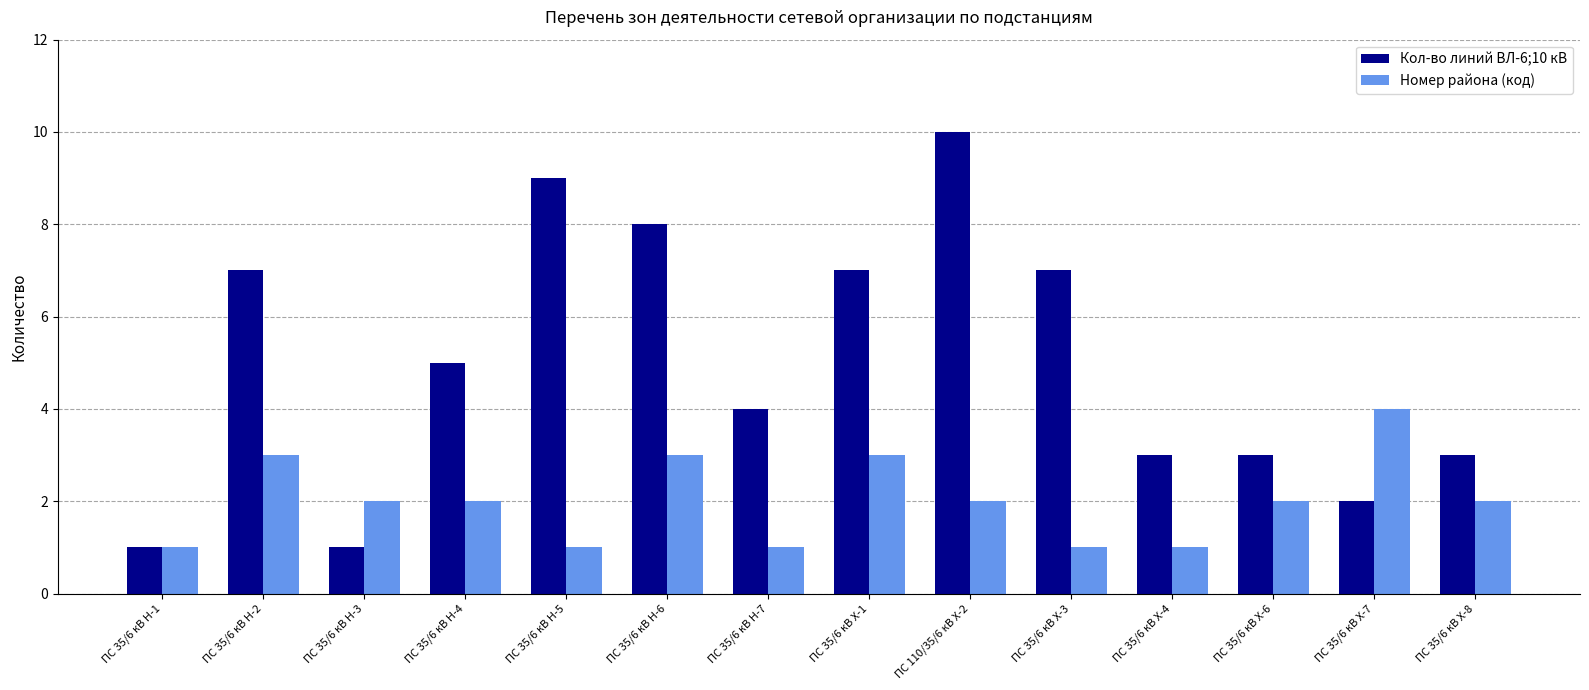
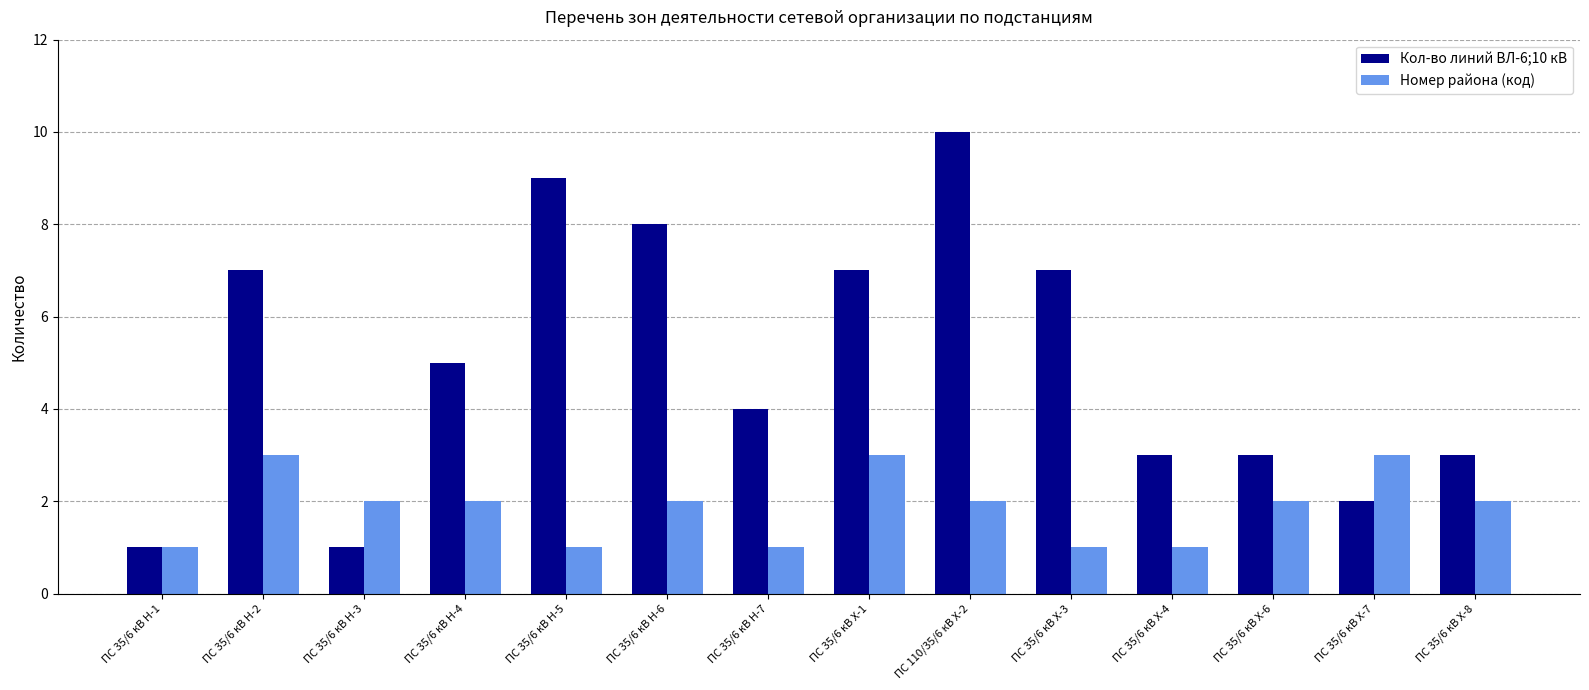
  {
    "Кол-во линий ВЛ-6;10 кВ": {
      "ПС 35/6 кВ Н-1": 1,
      "ПС 35/6 кВ Н-2": 7,
      "ПС 35/6 кВ Н-3": 1,
      "ПС 35/6 кВ Н-4": 5,
      "ПС 35/6 кВ Н-5": 9,
      "ПС 35/6 кВ Н-6": 8,
      "ПС 35/6 кВ Н-7": 4,
      "ПС 35/6 кВ Х-1": 7,
      "ПС 110/35/6 кВ Х-2": 10,
      "ПС 35/6 кВ Х-3": 7,
      "ПС 35/6 кВ Х-4": 3,
      "ПС 35/6 кВ Х-6": 3,
      "ПС 35/6 кВ Х-7": 2,
      "ПС 35/6 кВ Х-8": 3
    },
    "Номер района (код)": {
      "ПС 35/6 кВ Н-1": 1,
      "ПС 35/6 кВ Н-2": 3,
      "ПС 35/6 кВ Н-3": 2,
      "ПС 35/6 кВ Н-4": 2,
      "ПС 35/6 кВ Н-5": 1,
-     "ПС 35/6 кВ Н-6": 3,
+     "ПС 35/6 кВ Н-6": 2,
      "ПС 35/6 кВ Н-7": 1,
      "ПС 35/6 кВ Х-1": 3,
      "ПС 110/35/6 кВ Х-2": 2,
      "ПС 35/6 кВ Х-3": 1,
      "ПС 35/6 кВ Х-4": 1,
      "ПС 35/6 кВ Х-6": 2,
-     "ПС 35/6 кВ Х-7": 4,
+     "ПС 35/6 кВ Х-7": 3,
      "ПС 35/6 кВ Х-8": 2
    }
  }
